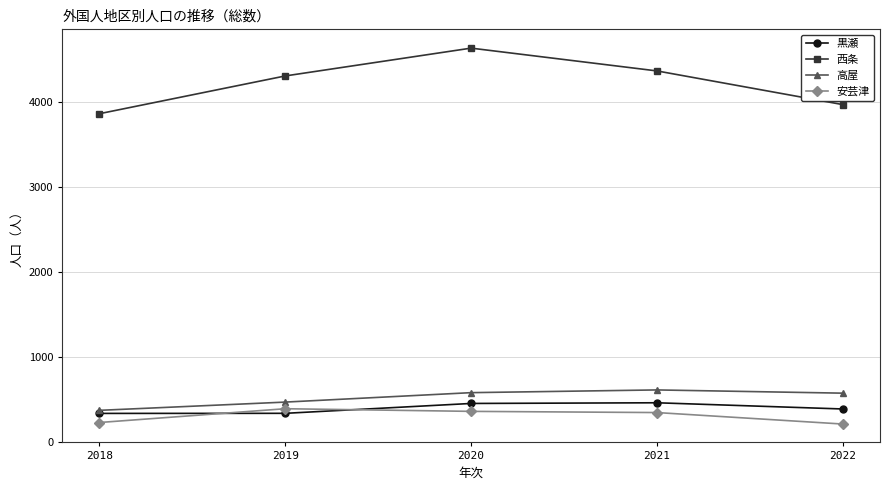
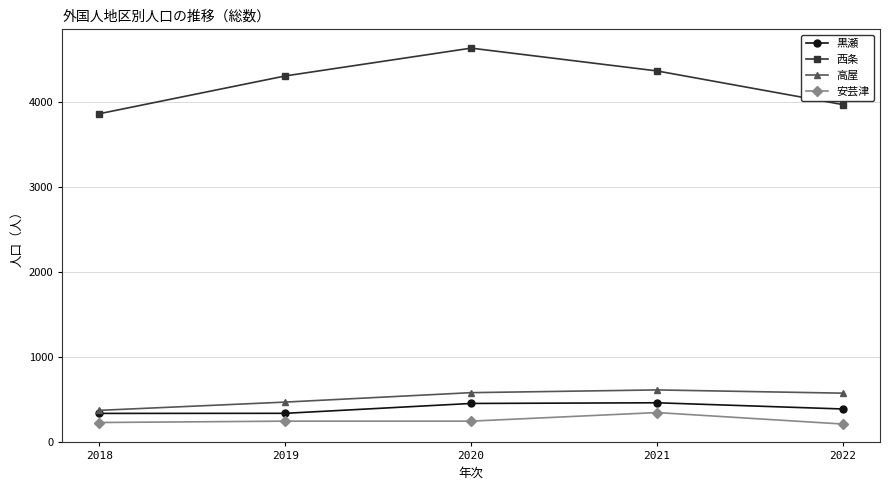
  {
    "安芸津": {
      "2018": 200,
-     "2019": 400,
-     "2020": 400,
+     "2019": 300,
+     "2020": 300,
      "2021": 400,
      "2022": 200
    }
  }
